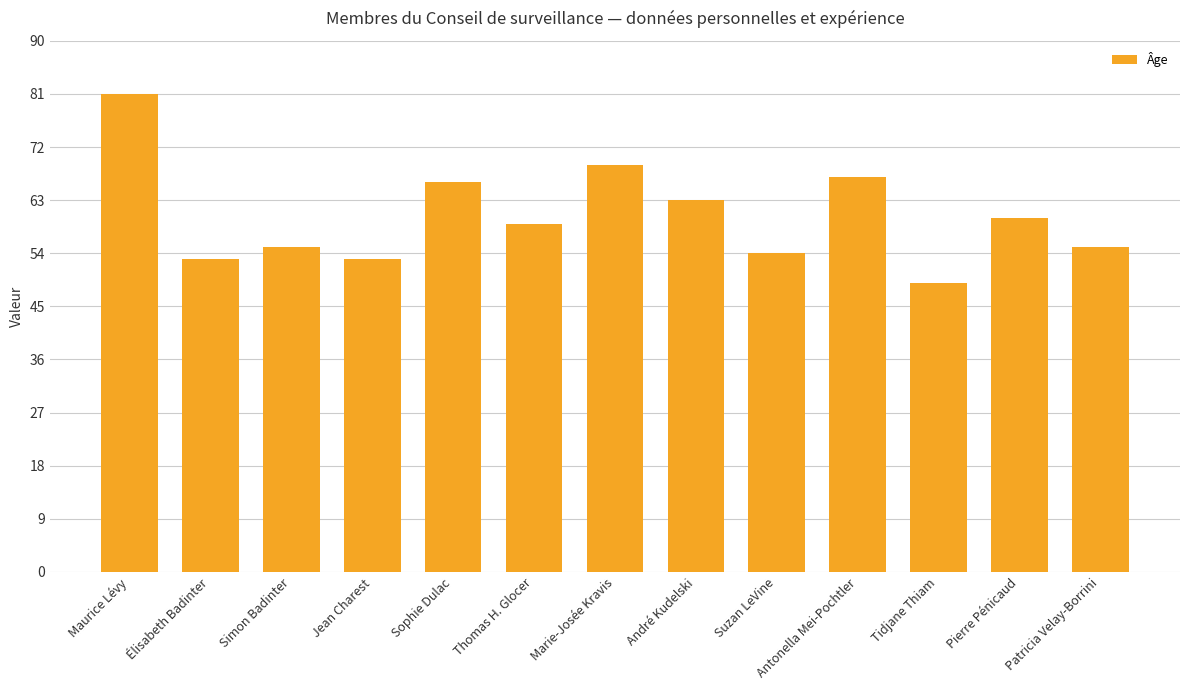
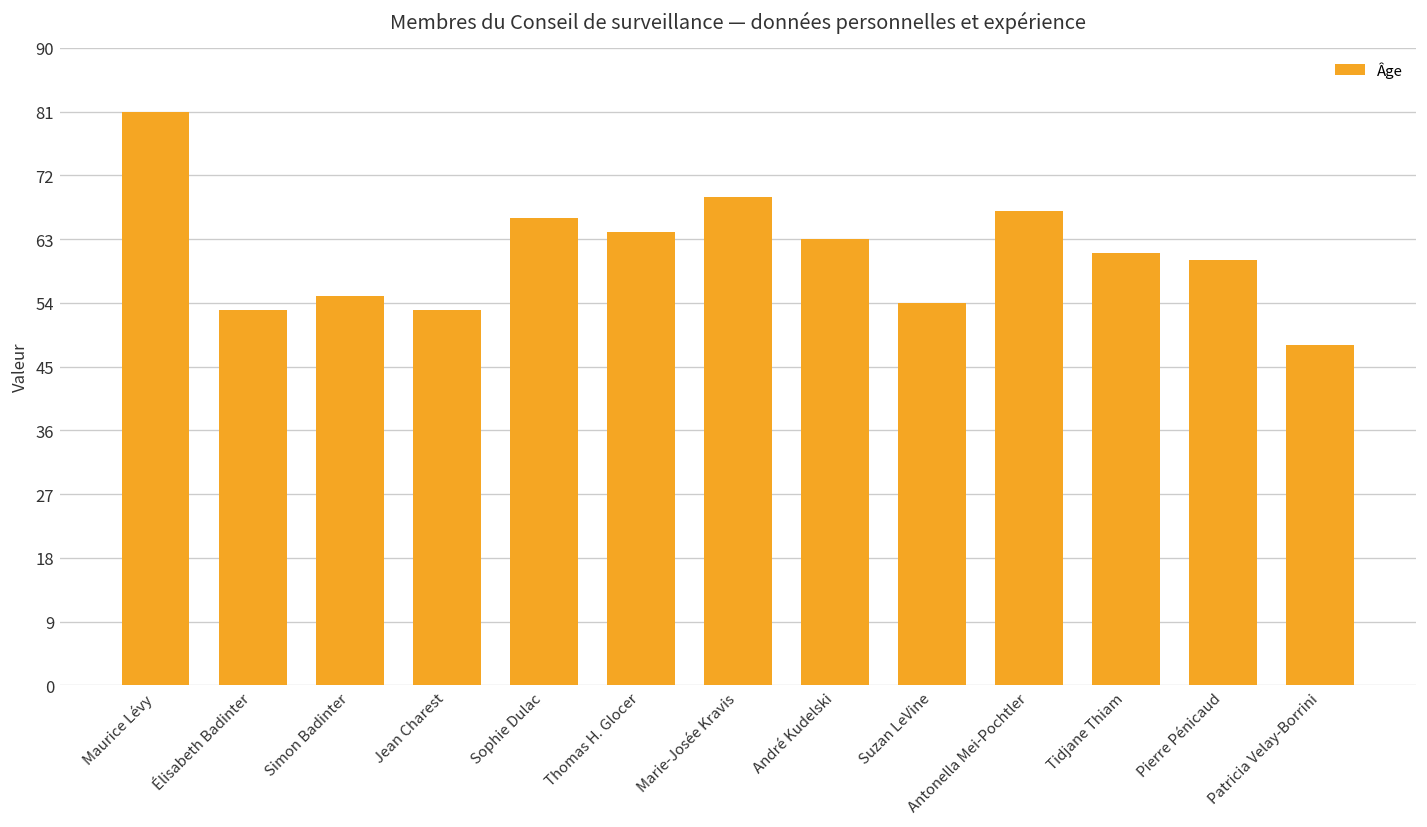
  {
    "Maurice Lévy": 81,
    "Élisabeth Badinter": 53,
    "Simon Badinter": 55,
    "Jean Charest": 53,
    "Sophie Dulac": 66,
-   "Thomas H. Glocer": 59,
+   "Thomas H. Glocer": 64,
    "Marie-Josée Kravis": 69,
    "André Kudelski": 63,
    "Suzan LeVine": 54,
    "Antonella Mei-Pochtler": 67,
-   "Tidjane Thiam": 49,
+   "Tidjane Thiam": 61,
    "Pierre Pénicaud": 60,
-   "Patricia Velay-Borrini": 55
+   "Patricia Velay-Borrini": 48
  }
